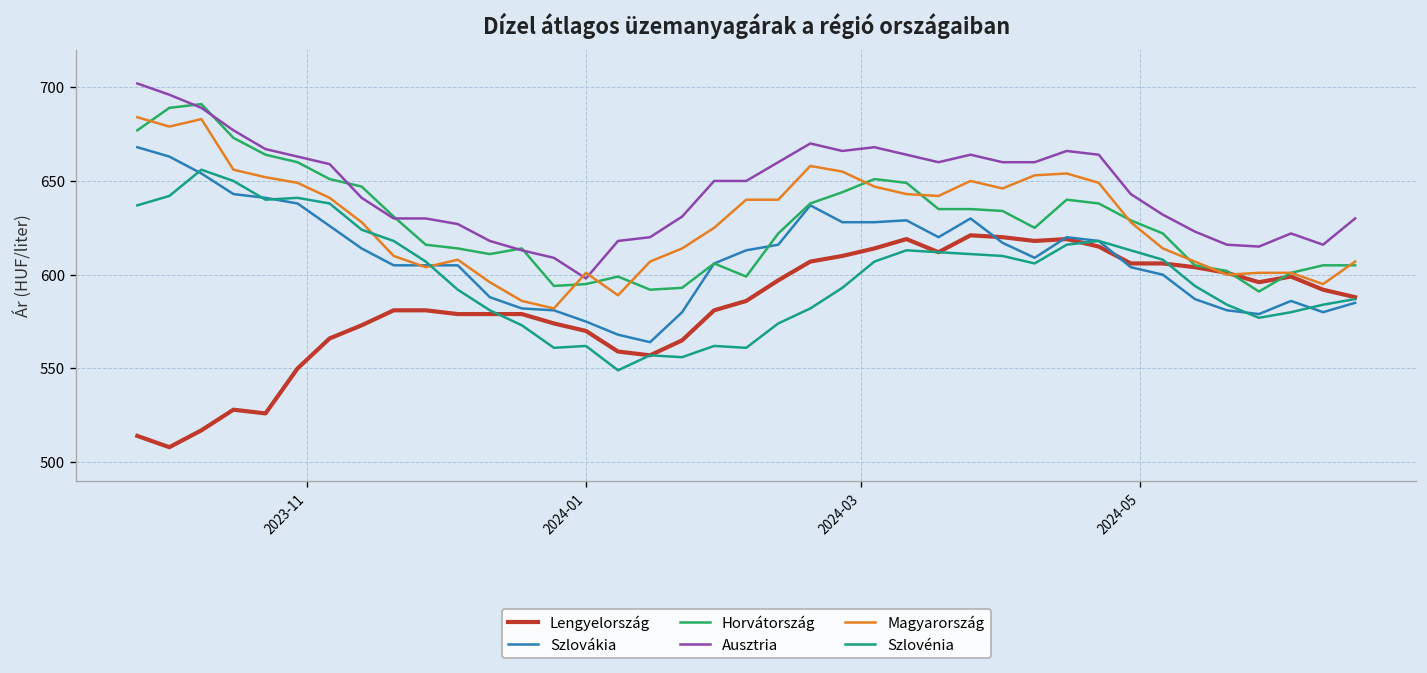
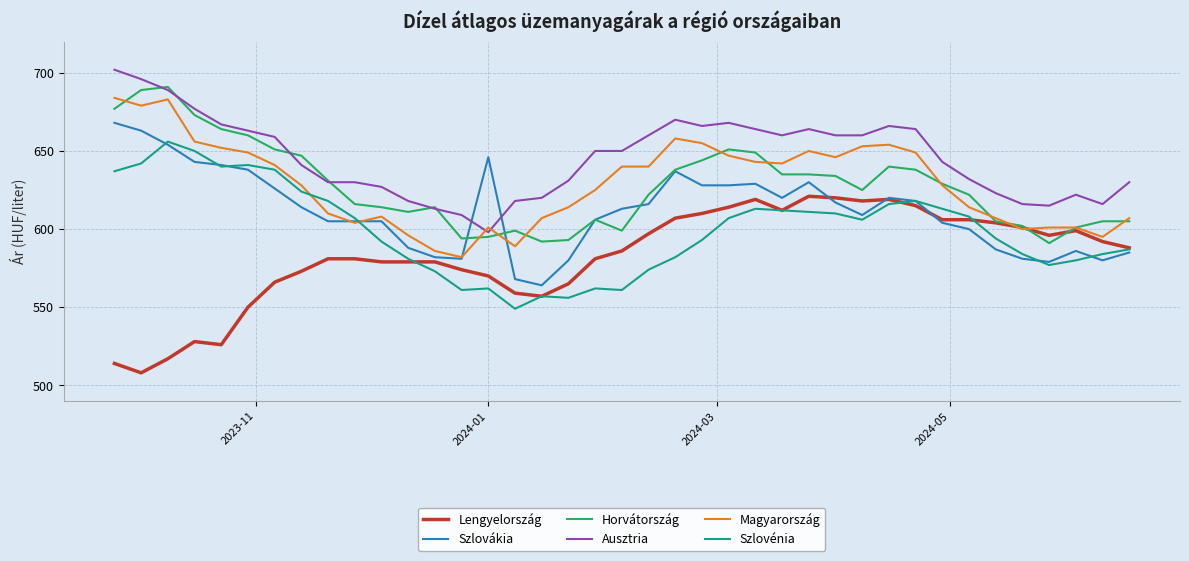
  {
    "Lengyelország": {
      "2024-01": 570
    },
    "Szlovákia": {
-     "2024-01": 575
+     "2024-01": 646
    },
    "Ausztria": {
      "2024-01": 598
    },
    "Magyarország": {
      "2024-01": 601
    }
  }
